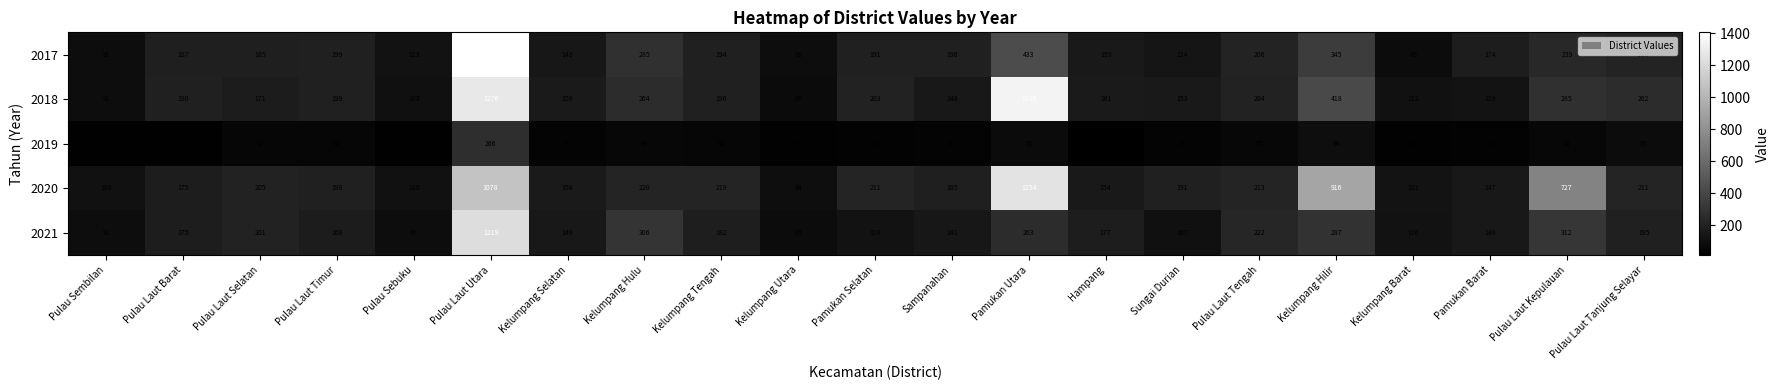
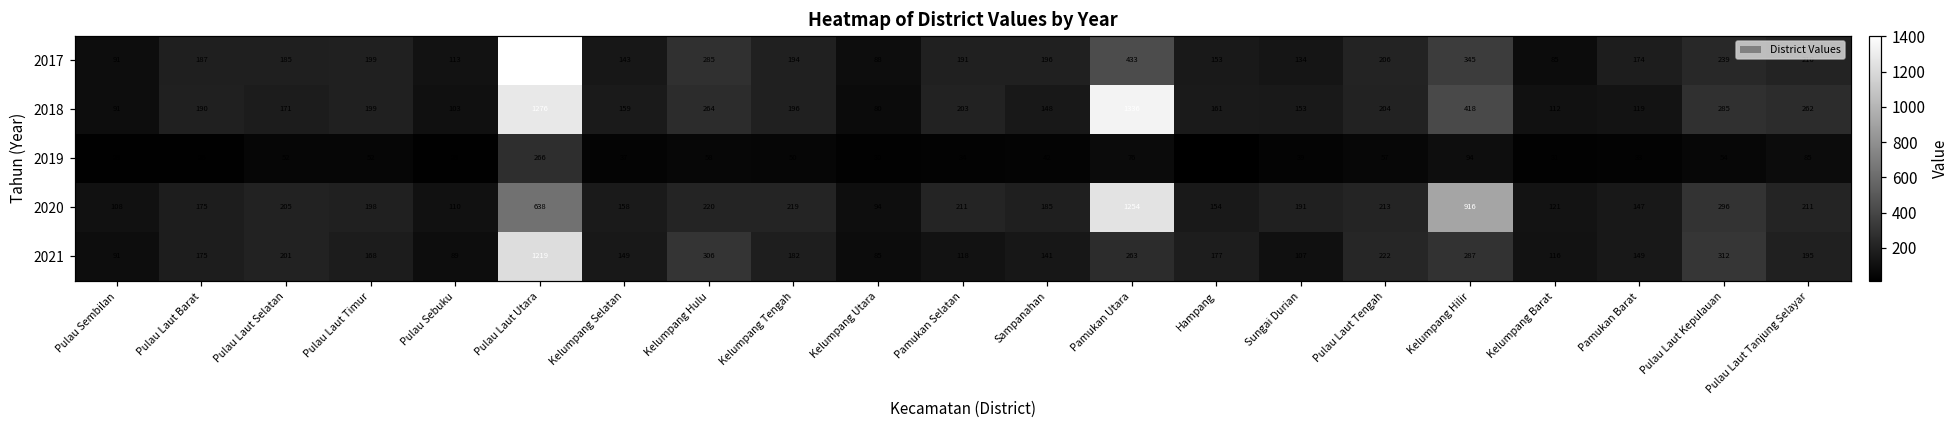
  {
    "2017": {
      "Pamukan Utara": 433,
      "Kelumpang Hilir": 345
    },
    "2018": {
      "Kelumpang Hilir": 418
    },
    "2020": {
-     "Pulau Laut Utara": 1078,
+     "Pulau Laut Utara": 638,
      "Kelumpang Hilir": 916,
-     "Pulau Laut Kepulauan": 727
+     "Pulau Laut Kepulauan": 296
    },
    "2021": {
      "Kelumpang Hulu": 306,
      "Pulau Laut Kepulauan": 312
    }
  }
